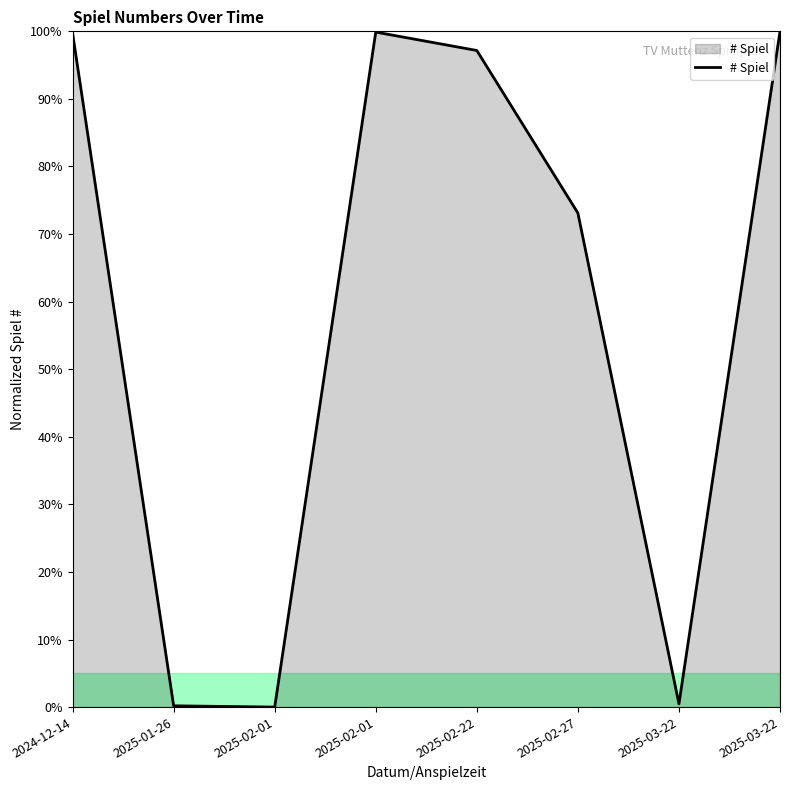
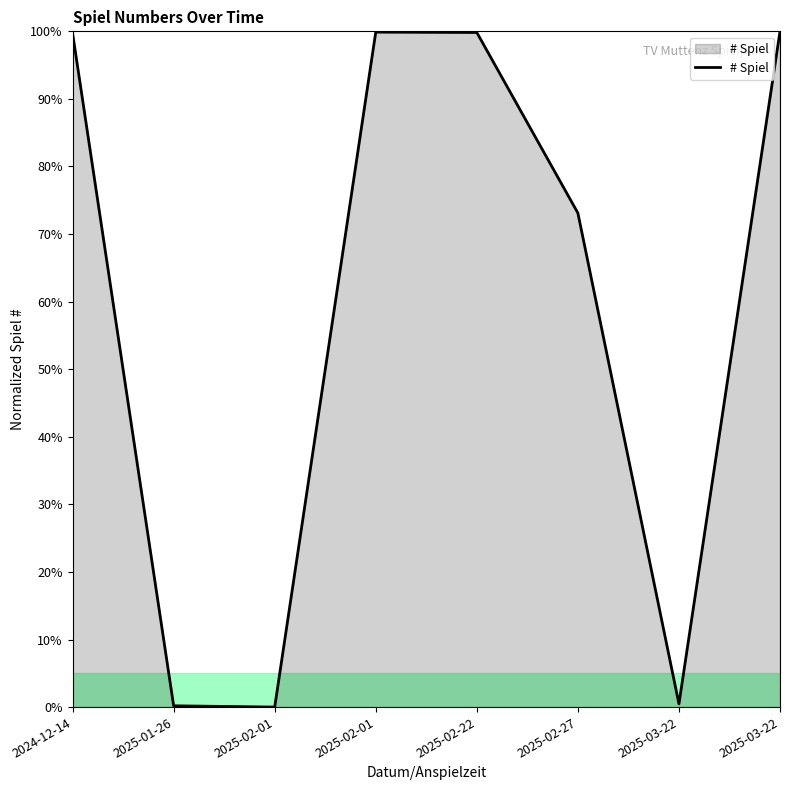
  {
    "2024-12-14": "100%",
-   "2025-02-22": "97%",
+   "2025-02-22": "100%",
    "2025-02-27": "73%"
  }
